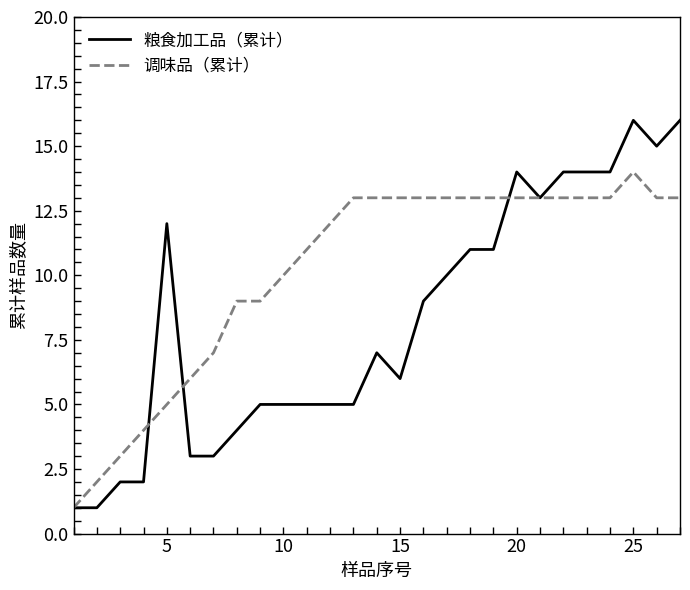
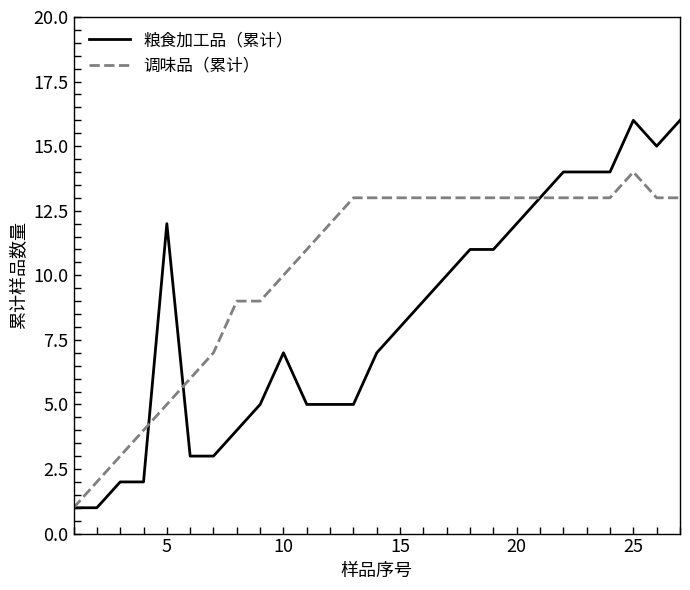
  {
    "粮食加工品（累计）": {
      "5": 12,
-     "10": 5,
-     "15": 6,
-     "20": 14,
+     "10": 7,
+     "15": 8,
+     "20": 12,
      "25": 16
    },
    "调味品（累计）": {
      "5": 5,
      "10": 10,
      "15": 13,
      "20": 13,
      "25": 14
    }
  }
